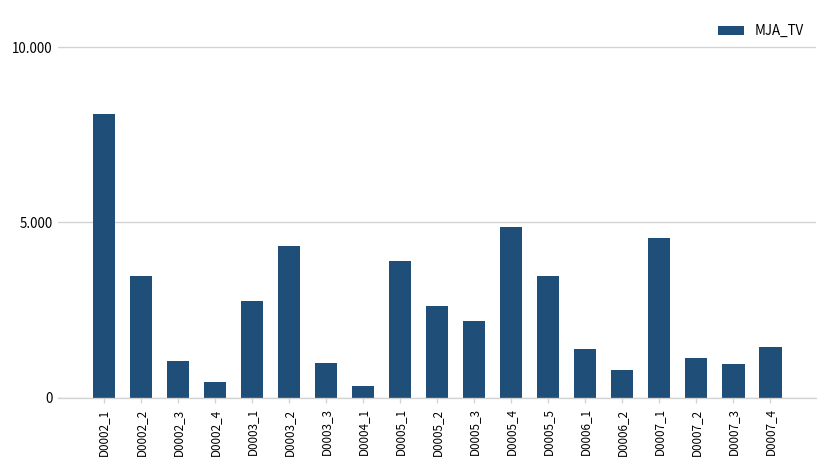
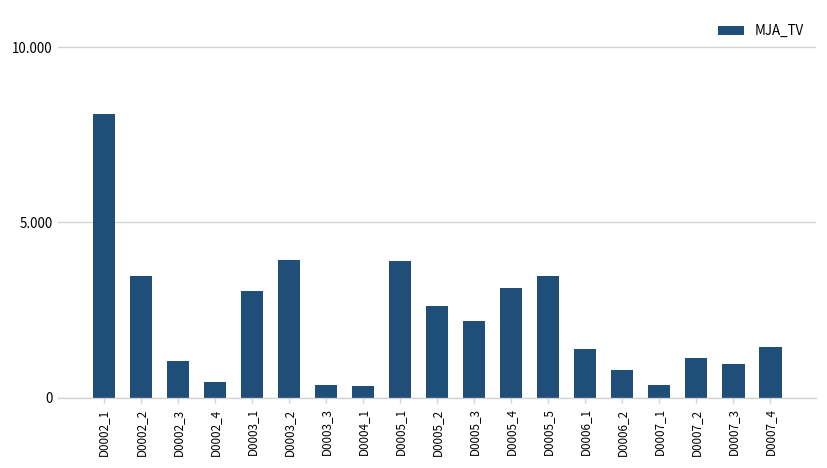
  {
    "D0002_1": 8.1,
    "D0002_2": 3.5,
    "D0002_3": 1.0,
    "D0002_4": 0.5,
-   "D0003_1": 2.7,
-   "D0003_2": 4.3,
-   "D0003_3": 1.0,
+   "D0003_1": 3.1,
+   "D0003_2": 3.9,
+   "D0003_3": 0.4,
    "D0004_1": 0.3,
    "D0005_1": 3.9,
    "D0005_2": 2.6,
    "D0005_3": 2.2,
-   "D0005_4": 4.9,
+   "D0005_4": 3.1,
    "D0005_5": 3.5,
    "D0006_1": 1.4,
    "D0006_2": 0.8,
-   "D0007_1": 4.6,
+   "D0007_1": 0.4,
    "D0007_2": 1.1,
    "D0007_3": 1.0,
    "D0007_4": 1.5
  }
